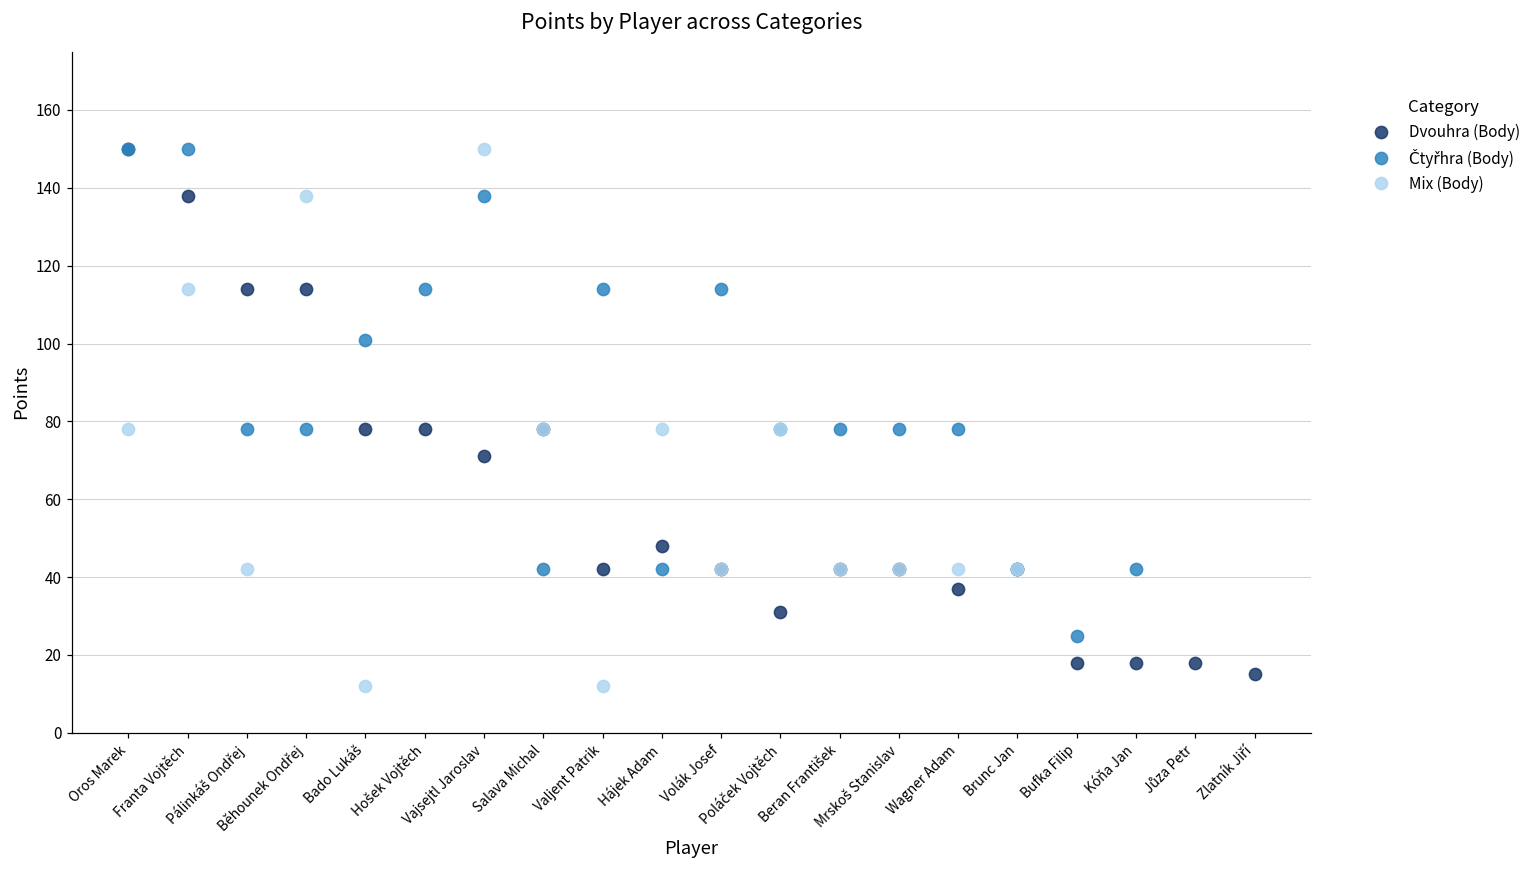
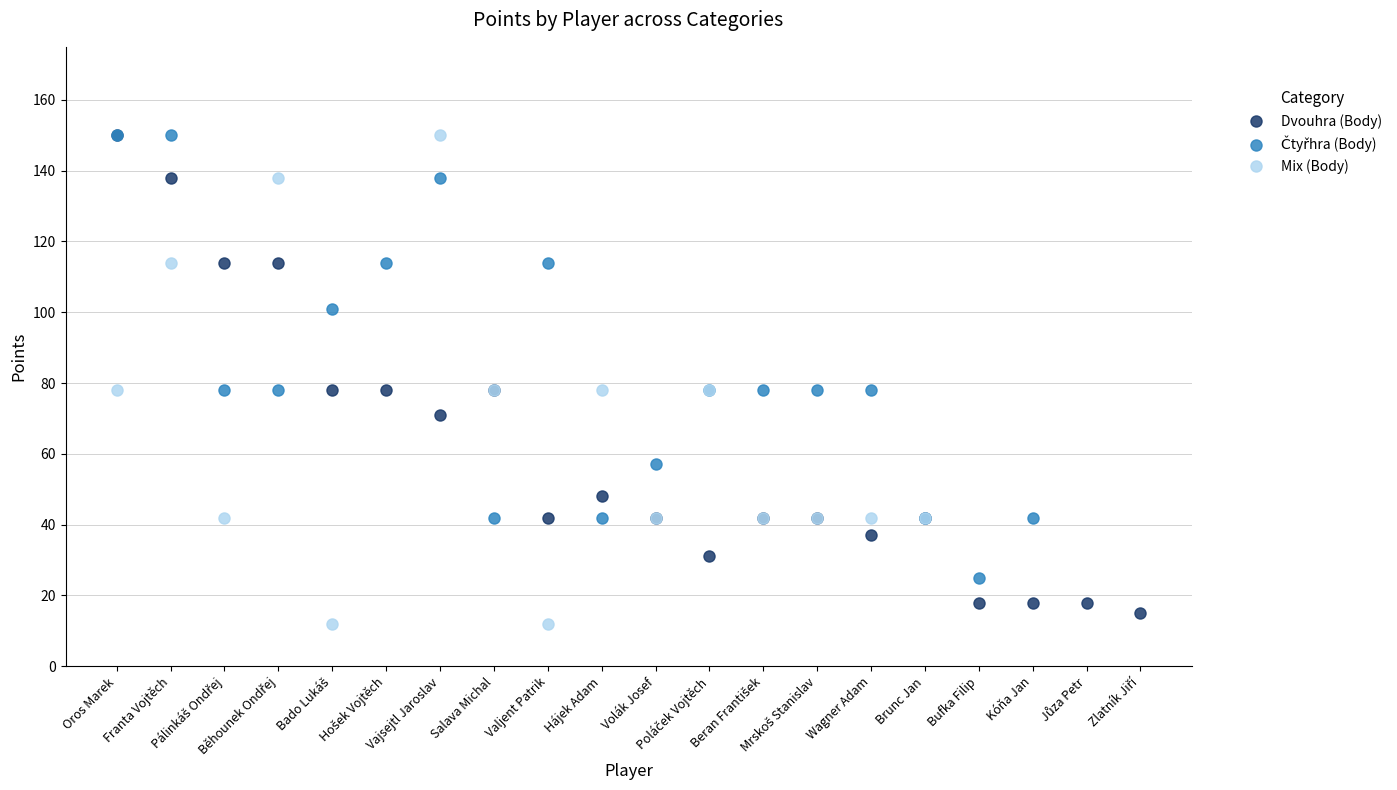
  {
    "Dvouhra (Body)": {
      "Franta Vojtěch": 138,
      "Pálinkáš Ondřej": 114,
      "Běhounek Ondřej": 114,
      "Bado Lukáš": 78,
      "Hošek Vojtěch": 78,
      "Vajsejtl Jaroslav": 71,
      "Valjent Patrik": 42,
      "Hájek Adam": 48,
      "Poláček Vojtěch": 31,
      "Wagner Adam": 37,
      "Bufka Filip": 18,
      "Kóňa Jan": 18,
      "Jůza Petr": 18,
      "Zlatník Jiří": 15
    },
    "Čtyřhra (Body)": {
      "Franta Vojtěch": 150,
      "Pálinkáš Ondřej": 78,
      "Běhounek Ondřej": 78,
      "Bado Lukáš": 101,
      "Hošek Vojtěch": 114,
      "Vajsejtl Jaroslav": 138,
      "Salava Michal": 42,
      "Valjent Patrik": 114,
      "Hájek Adam": 42,
-     "Volák Josef": 114,
+     "Volák Josef": 57,
      "Beran František": 78,
      "Mrskoš Stanislav": 78,
      "Wagner Adam": 78,
      "Bufka Filip": 25,
      "Kóňa Jan": 42
    },
    "Mix (Body)": {
      "Oros Marek": 78,
      "Franta Vojtěch": 114,
      "Pálinkáš Ondřej": 42,
      "Běhounek Ondřej": 138,
      "Bado Lukáš": 12,
      "Vajsejtl Jaroslav": 150,
      "Valjent Patrik": 12,
      "Hájek Adam": 78,
      "Wagner Adam": 42
    }
  }
